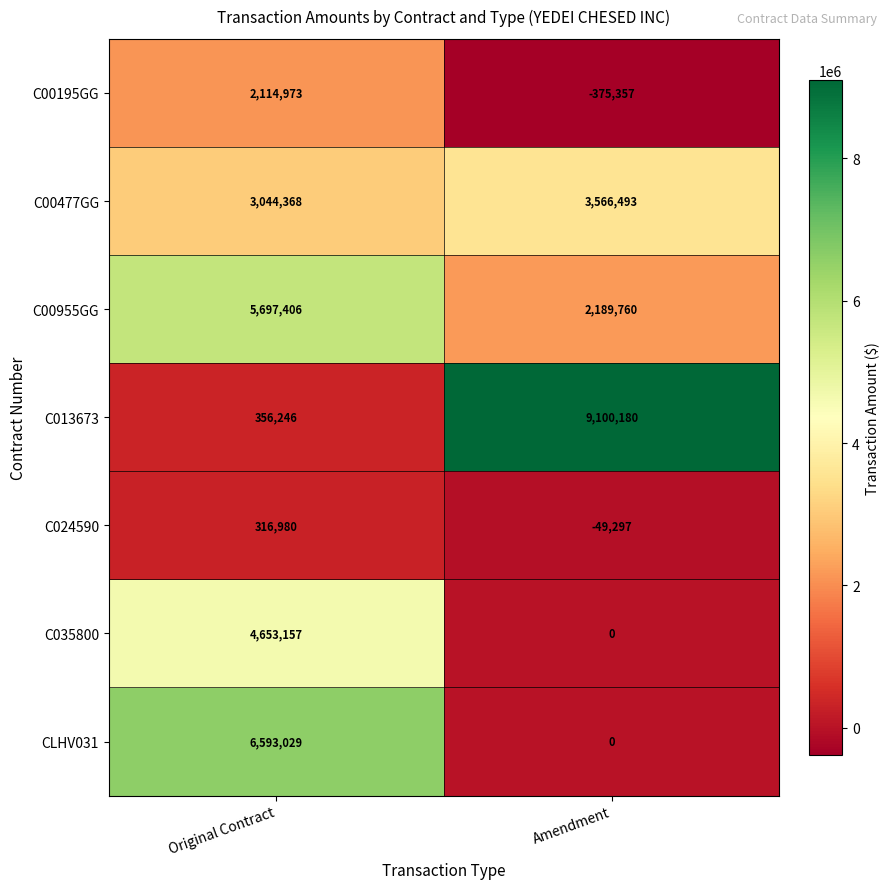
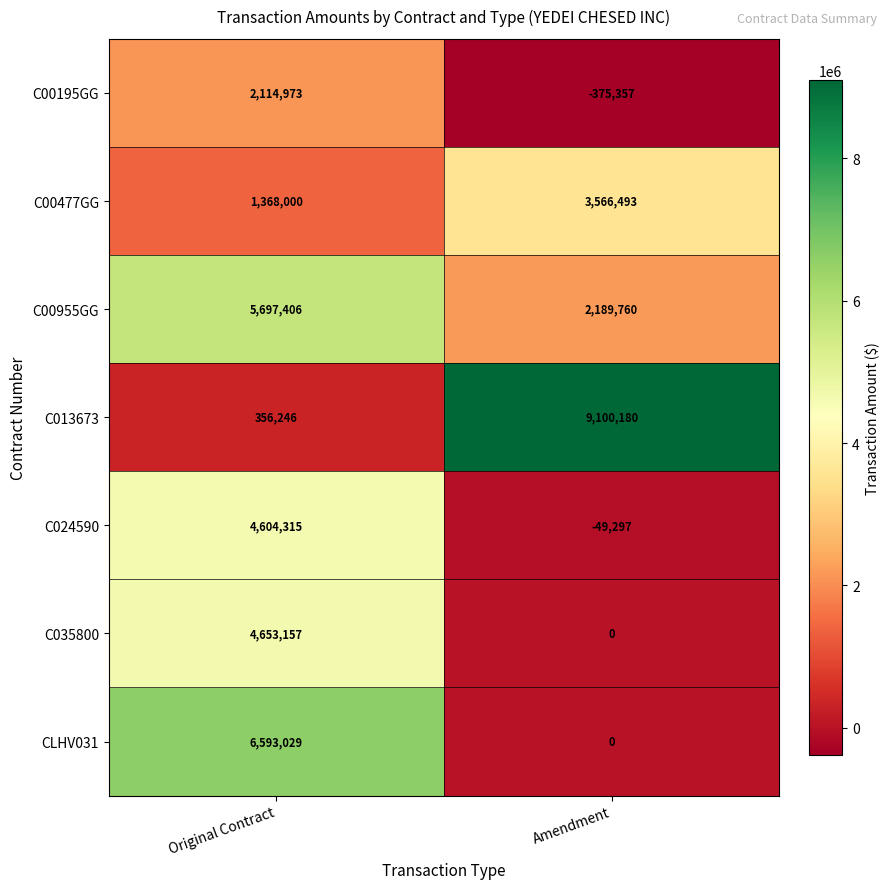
  {
    "C00195GG": {
      "Original Contract": "2,114,973",
      "Amendment": "-375,357"
    },
    "C00477GG": {
-     "Original Contract": "3,044,368",
+     "Original Contract": "1,368,000",
      "Amendment": "3,566,493"
    },
    "C00955GG": {
      "Original Contract": "5,697,406",
      "Amendment": "2,189,760"
    },
    "C013673": {
      "Original Contract": "356,246",
      "Amendment": "9,100,180"
    },
    "C024590": {
-     "Original Contract": "316,980",
+     "Original Contract": "4,604,315",
      "Amendment": "-49,297"
    },
    "C035800": {
      "Original Contract": "4,653,157",
      "Amendment": "0"
    },
    "CLHV031": {
      "Original Contract": "6,593,029",
      "Amendment": "0"
    }
  }
